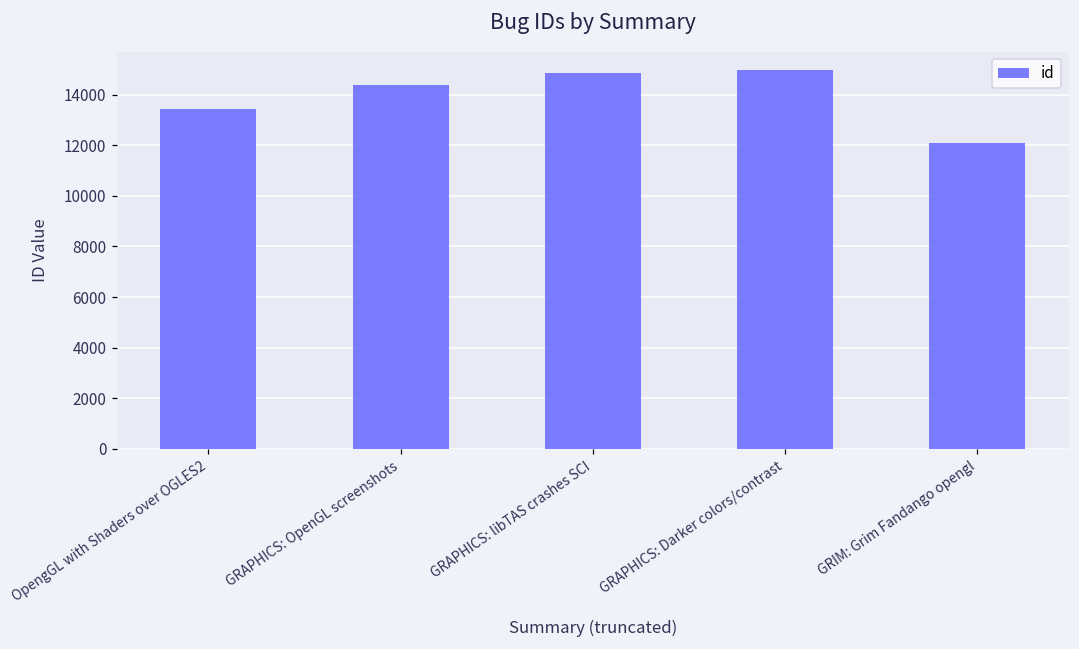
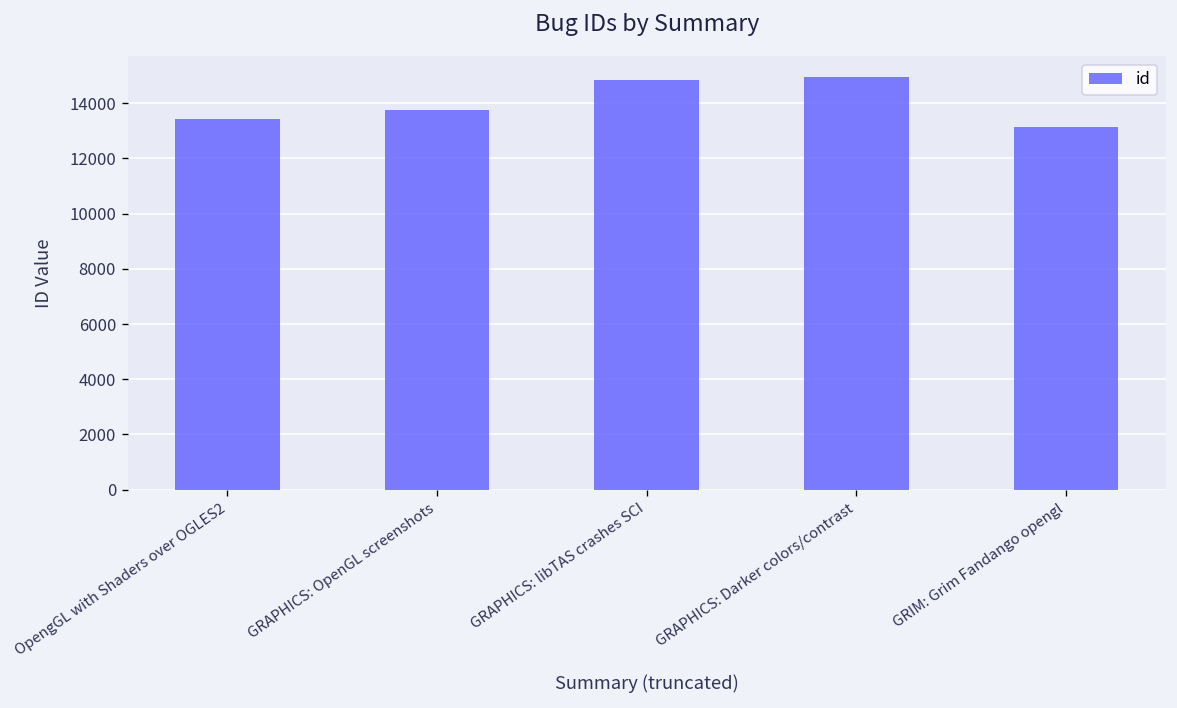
  {
    "OpengGL with Shaders over OGLES2": 13400,
-   "GRAPHICS: OpenGL screenshots": 14400,
+   "GRAPHICS: OpenGL screenshots": 13800,
    "GRAPHICS: libTAS crashes SCI": 14800,
    "GRAPHICS: Darker colors/contrast": 15000,
-   "GRIM: Grim Fandango opengl": 12100
+   "GRIM: Grim Fandango opengl": 13100
  }
